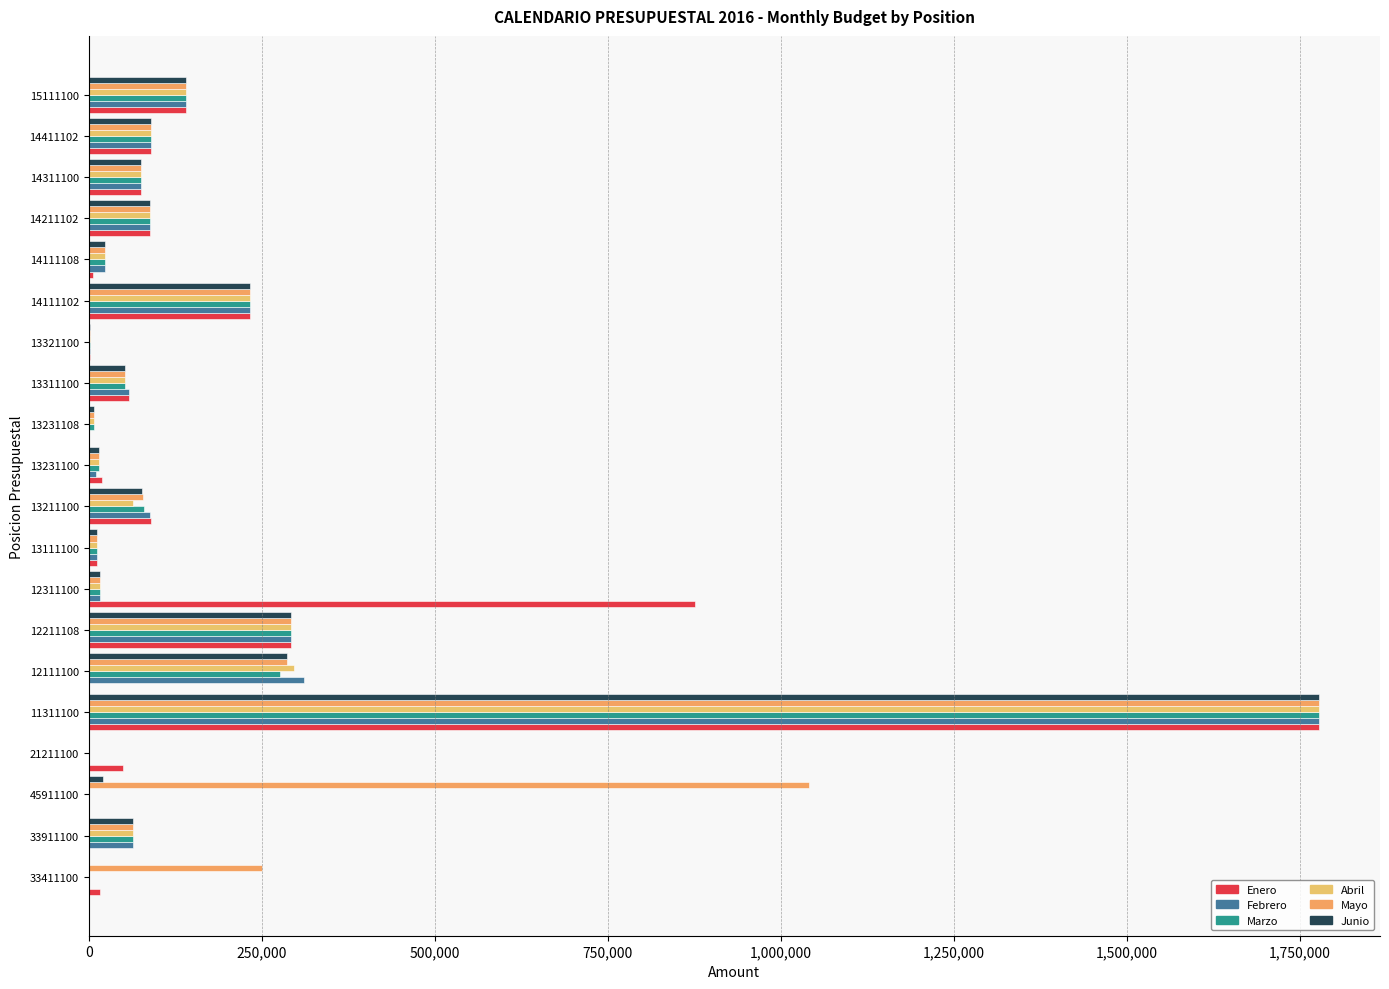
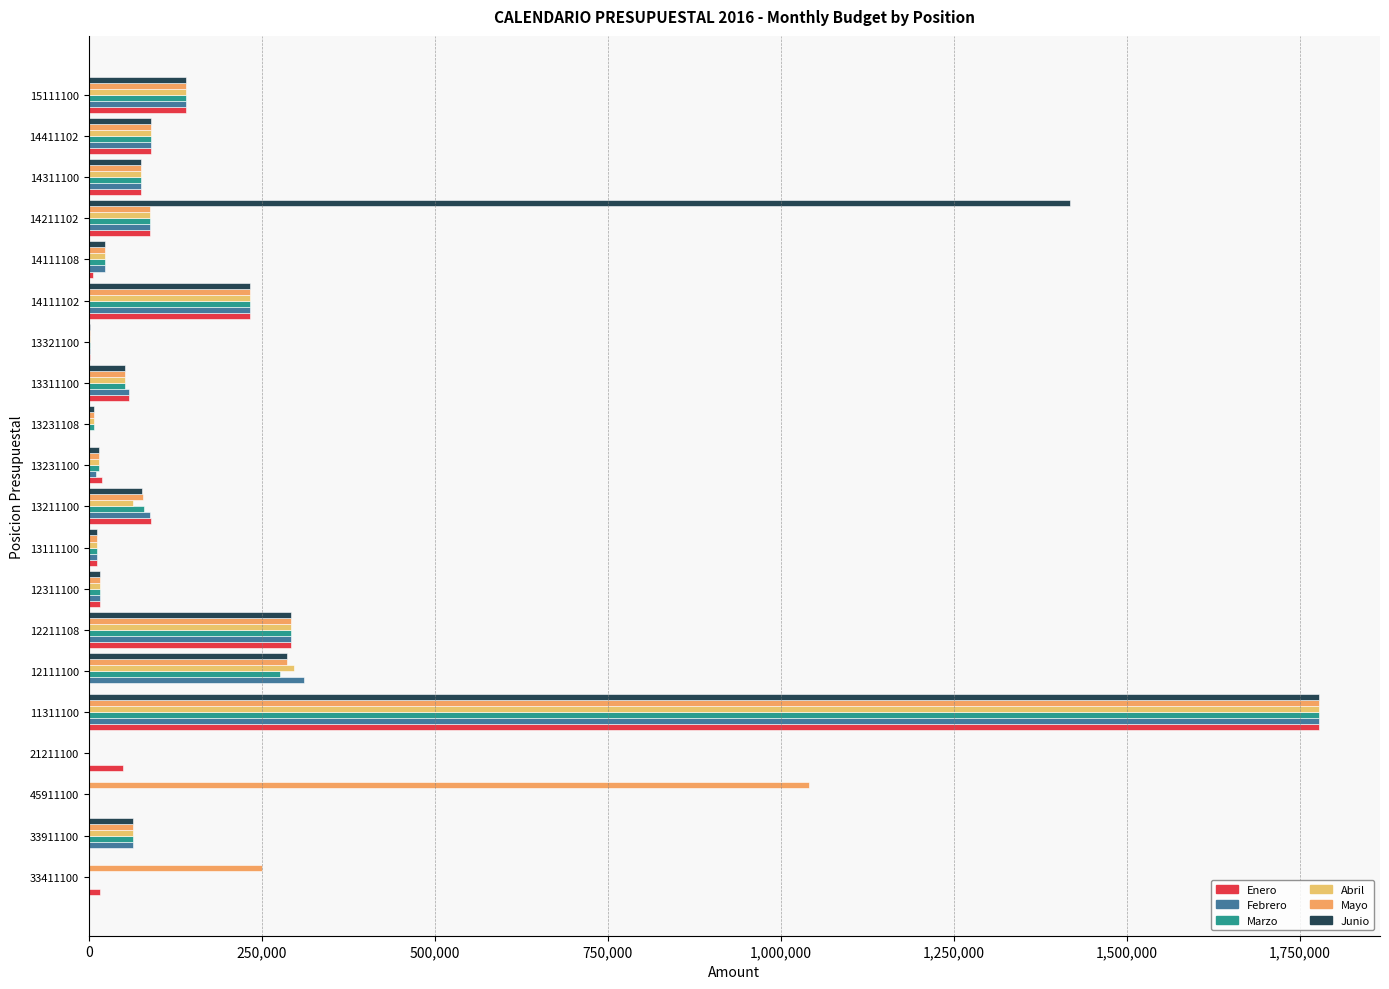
  {
    "Enero": {
      "15111100": "140,000",
      "14411102": "90,000",
      "14311100": "80,000",
      "14211102": "90,000",
      "14111108": "10,000",
      "14111102": "230,000",
      "13311100": "60,000",
      "13231100": "20,000",
      "13211100": "90,000",
      "13111100": "10,000",
-     "12311100": "880,000",
+     "12311100": "20,000",
      "12211108": "290,000",
      "12111100": "0",
      "11311100": "1,780,000",
      "21211100": "50,000",
      "45911100": "0",
      "33911100": "0",
      "33411100": "20,000"
    },
    "Junio": {
      "15111100": "140,000",
      "14411102": "90,000",
      "14311100": "80,000",
-     "14211102": "90,000",
+     "14211102": "1,420,000",
      "14111108": "20,000",
      "14111102": "230,000",
      "13311100": "50,000",
      "13231108": "10,000",
      "13231100": "20,000",
      "13211100": "80,000",
      "13111100": "10,000",
      "12311100": "20,000",
      "12211108": "290,000",
      "12111100": "290,000",
      "11311100": "1,780,000",
      "21211100": "0",
-     "45911100": "20,000",
+     "45911100": "0",
      "33911100": "60,000",
      "33411100": "0"
    }
  }
